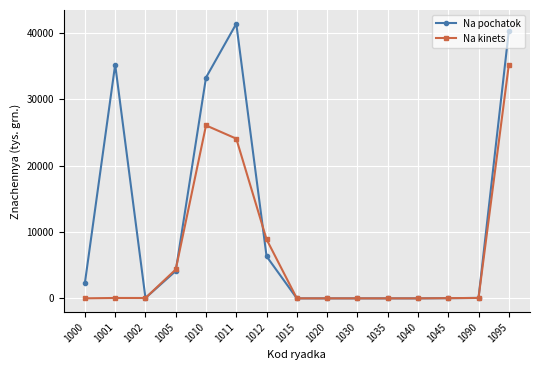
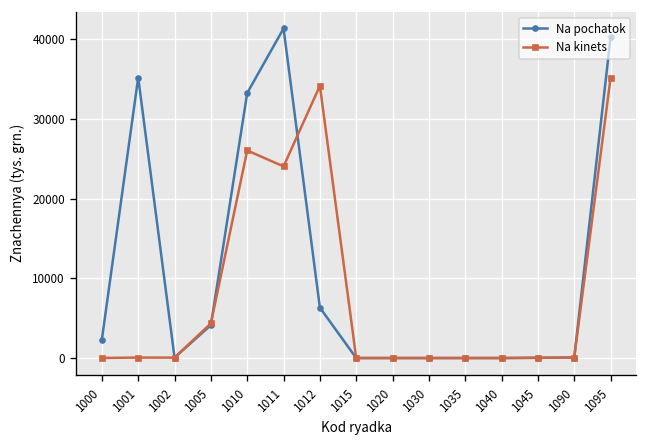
  {
    "Na pochatok": {
      "1000": 2000,
      "1001": 35000,
      "1010": 33000,
      "1011": 41000,
      "1012": 6000
    },
    "Na kinets": {
      "1000": 0,
      "1001": 0,
      "1010": 26000,
      "1011": 24000,
-     "1012": 9000,
+     "1012": 34000,
      "1095": 35000
    }
  }
